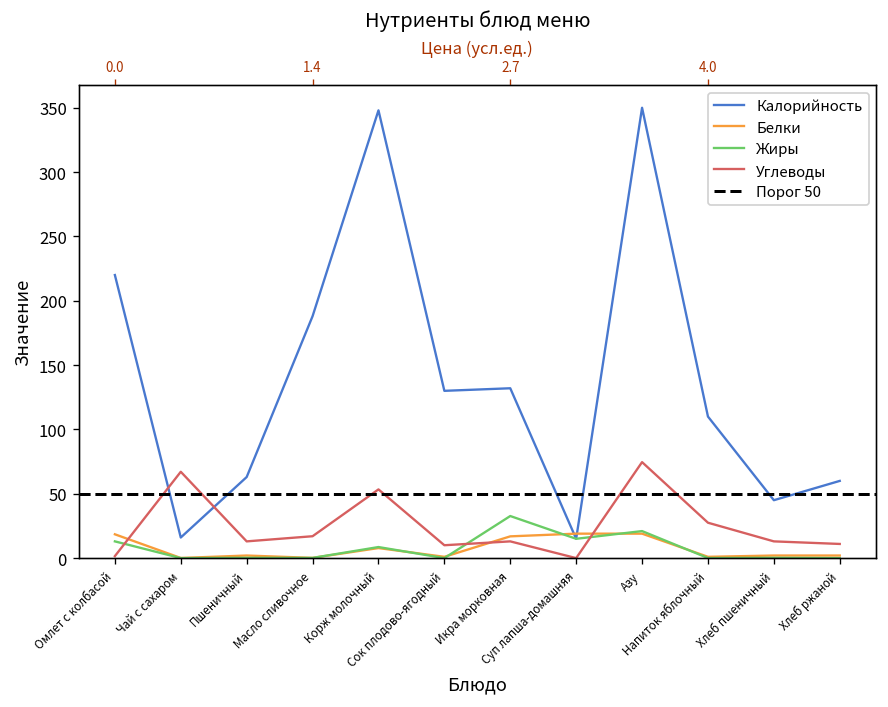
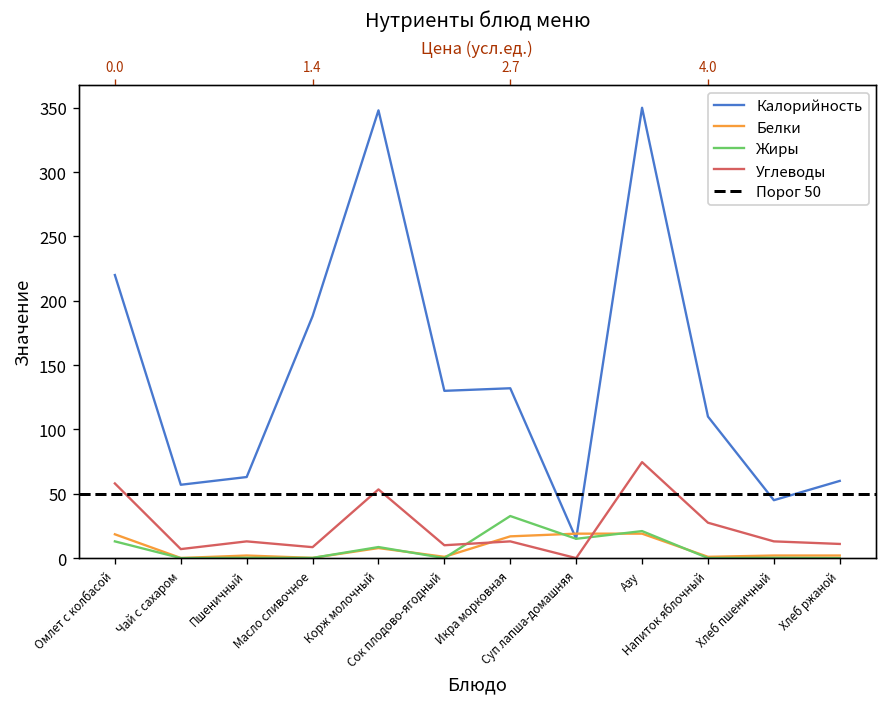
  {
    "Калорийность": {
      "Омлет с колбасой": 220,
-     "Чай с сахаром": 16,
+     "Чай с сахаром": 57,
      "Пшеничный": 63,
      "Масло сливочное": 188,
      "Корж молочный": 348,
      "Сок плодово-ягодный": 130,
      "Икра морковная": 132,
      "Азу": 350,
      "Напиток яблочный": 110,
      "Хлеб пшеничный": 45,
      "Хлеб ржаной": 60
    },
    "Белки": {
      "Омлет с колбасой": 19,
      "Икра морковная": 17,
      "Суп лапша-домашняя": 19
    },
    "Жиры": {
      "Омлет с колбасой": 13,
      "Икра морковная": 33
    },
    "Углеводы": {
-     "Омлет с колбасой": 2,
-     "Чай с сахаром": 67,
+     "Омлет с колбасой": 58,
+     "Чай с сахаром": 7,
      "Пшеничный": 13,
-     "Масло сливочное": 17,
+     "Масло сливочное": 9,
      "Корж молочный": 53,
      "Сок плодово-ягодный": 10,
      "Икра морковная": 13,
      "Суп лапша-домашняя": 0,
      "Азу": 75,
      "Напиток яблочный": 28,
      "Хлеб пшеничный": 13,
      "Хлеб ржаной": 11
    }
  }
